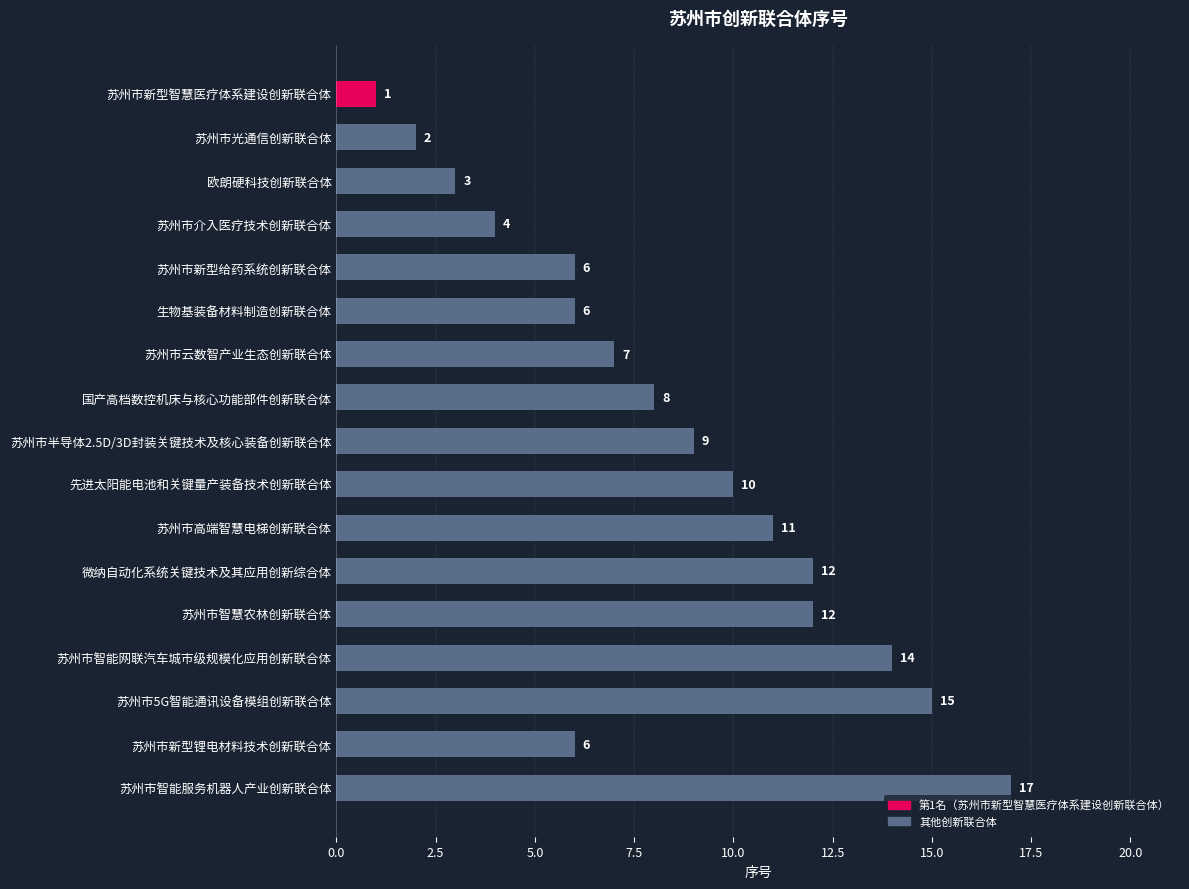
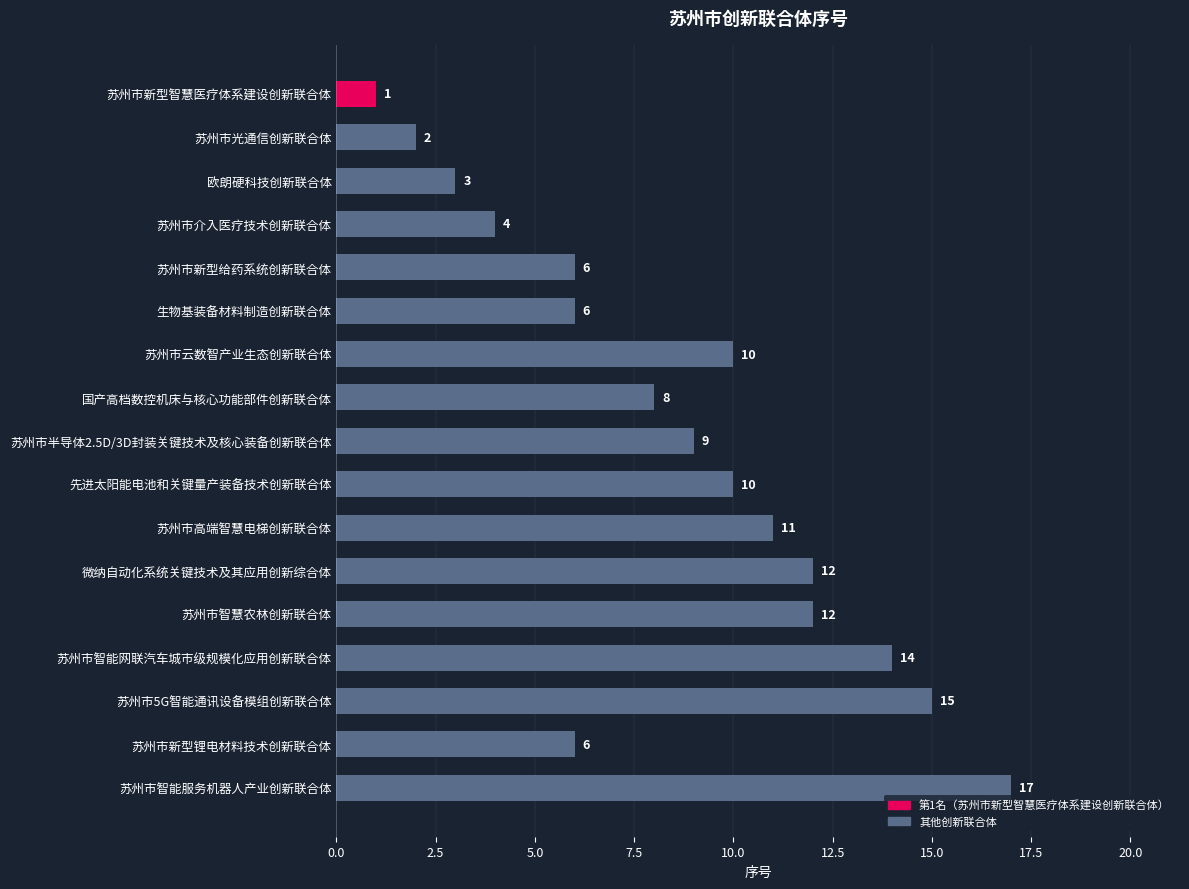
  {
    "苏州市新型智慧医疗体系建设创新联合体": 1,
    "苏州市光通信创新联合体": 2,
    "欧朗硬科技创新联合体": 3,
    "苏州市介入医疗技术创新联合体": 4,
    "苏州市新型给药系统创新联合体": 6,
    "生物基装备材料制造创新联合体": 6,
-   "苏州市云数智产业生态创新联合体": 7,
+   "苏州市云数智产业生态创新联合体": 10,
    "国产高档数控机床与核心功能部件创新联合体": 8,
    "苏州市半导体2.5D/3D封装关键技术及核心装备创新联合体": 9,
    "先进太阳能电池和关键量产装备技术创新联合体": 10,
    "苏州市高端智慧电梯创新联合体": 11,
    "微纳自动化系统关键技术及其应用创新综合体": 12,
    "苏州市智慧农林创新联合体": 12,
    "苏州市智能网联汽车城市级规模化应用创新联合体": 14,
    "苏州市5G智能通讯设备模组创新联合体": 15,
    "苏州市新型锂电材料技术创新联合体": 6,
    "苏州市智能服务机器人产业创新联合体": 17
  }
